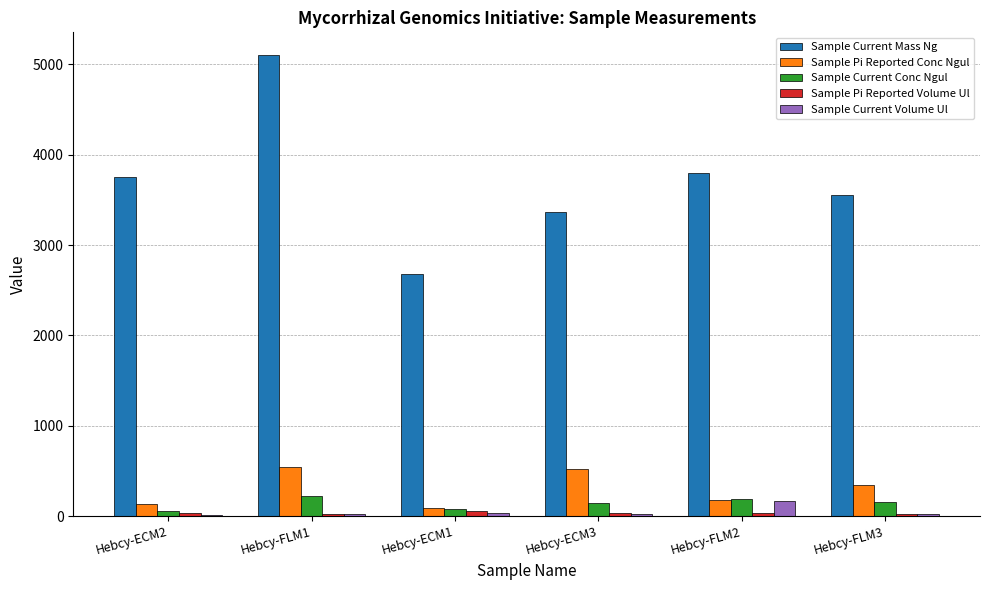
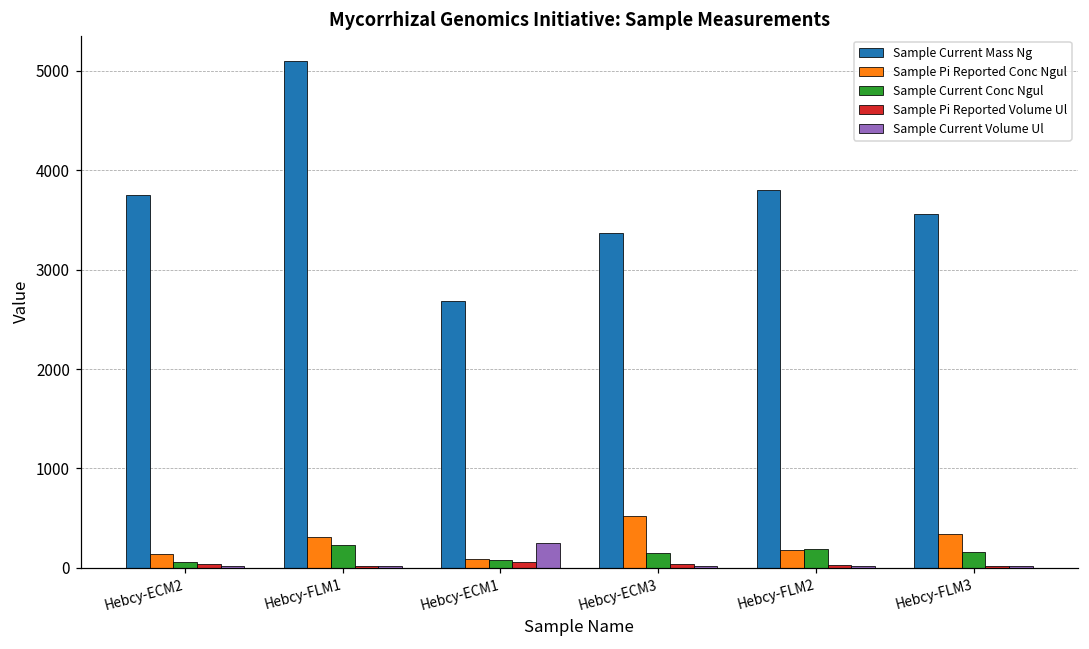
  {
    "Sample Current Mass Ng": {
      "Hebcy-ECM2": 3800,
      "Hebcy-FLM1": 5100,
      "Hebcy-ECM1": 2700,
      "Hebcy-ECM3": 3400,
      "Hebcy-FLM2": 3800,
      "Hebcy-FLM3": 3600
    },
    "Sample Pi Reported Conc Ngul": {
      "Hebcy-ECM2": 100,
-     "Hebcy-FLM1": 500,
+     "Hebcy-FLM1": 300,
      "Hebcy-ECM1": 100,
      "Hebcy-ECM3": 500,
      "Hebcy-FLM2": 200,
      "Hebcy-FLM3": 300
    },
    "Sample Current Conc Ngul": {
      "Hebcy-ECM2": 100,
      "Hebcy-FLM1": 200,
      "Hebcy-ECM1": 100,
      "Hebcy-ECM3": 100,
      "Hebcy-FLM2": 200,
      "Hebcy-FLM3": 200
    },
    "Sample Pi Reported Volume Ul": {
      "Hebcy-ECM2": 0,
      "Hebcy-ECM1": 100,
      "Hebcy-ECM3": 0,
      "Hebcy-FLM2": 0
    },
    "Sample Current Volume Ul": {
-     "Hebcy-ECM1": 0,
-     "Hebcy-FLM2": 200
+     "Hebcy-ECM1": 200,
+     "Hebcy-FLM2": 0
    }
  }
